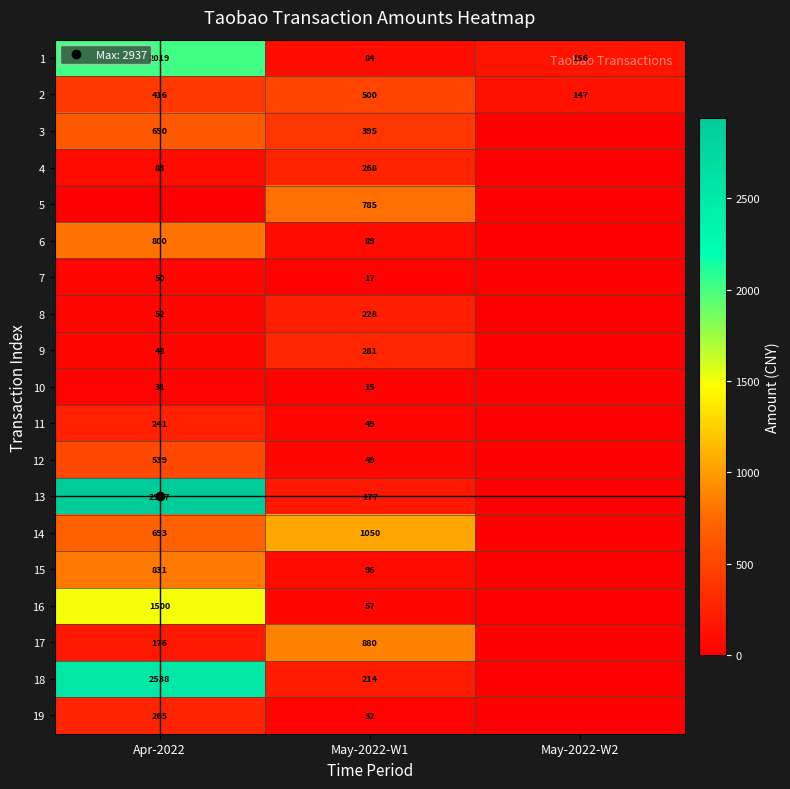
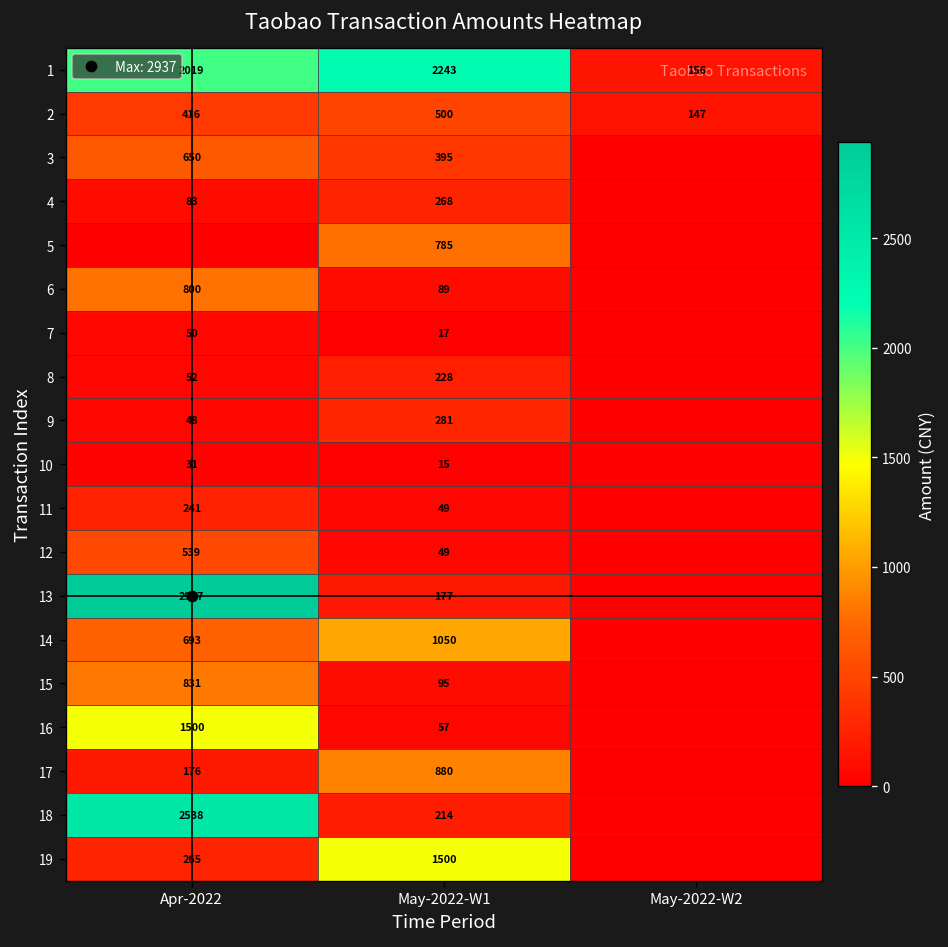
  {
    "1": {
-     "May-2022-W1": 84
+     "May-2022-W1": 2243
    },
    "2": {
      "Apr-2022": 416,
      "May-2022-W1": 500,
      "May-2022-W2": 147
    },
    "3": {
      "Apr-2022": 650,
      "May-2022-W1": 395
    },
    "4": {
      "Apr-2022": 83,
      "May-2022-W1": 268
    },
    "5": {
      "May-2022-W1": 785
    },
    "6": {
      "Apr-2022": 800,
      "May-2022-W1": 89
    },
    "7": {
      "Apr-2022": 50,
      "May-2022-W1": 17
    },
    "8": {
      "Apr-2022": 52,
      "May-2022-W1": 228
    },
    "9": {
      "Apr-2022": 48,
      "May-2022-W1": 281
    },
    "10": {
      "Apr-2022": 31,
      "May-2022-W1": 15
    },
    "11": {
      "Apr-2022": 241,
      "May-2022-W1": 49
    },
    "12": {
      "Apr-2022": 539,
      "May-2022-W1": 49
    },
    "13": {
      "May-2022-W1": 177
    },
    "14": {
      "Apr-2022": 693,
      "May-2022-W1": 1050
    },
    "15": {
      "Apr-2022": 831,
      "May-2022-W1": 95
    },
    "16": {
      "Apr-2022": 1500,
      "May-2022-W1": 57
    },
    "17": {
      "Apr-2022": 176,
      "May-2022-W1": 880
    },
    "18": {
      "Apr-2022": 2538,
      "May-2022-W1": 214
    },
    "19": {
      "Apr-2022": 265,
-     "May-2022-W1": 32
+     "May-2022-W1": 1500
    }
  }
